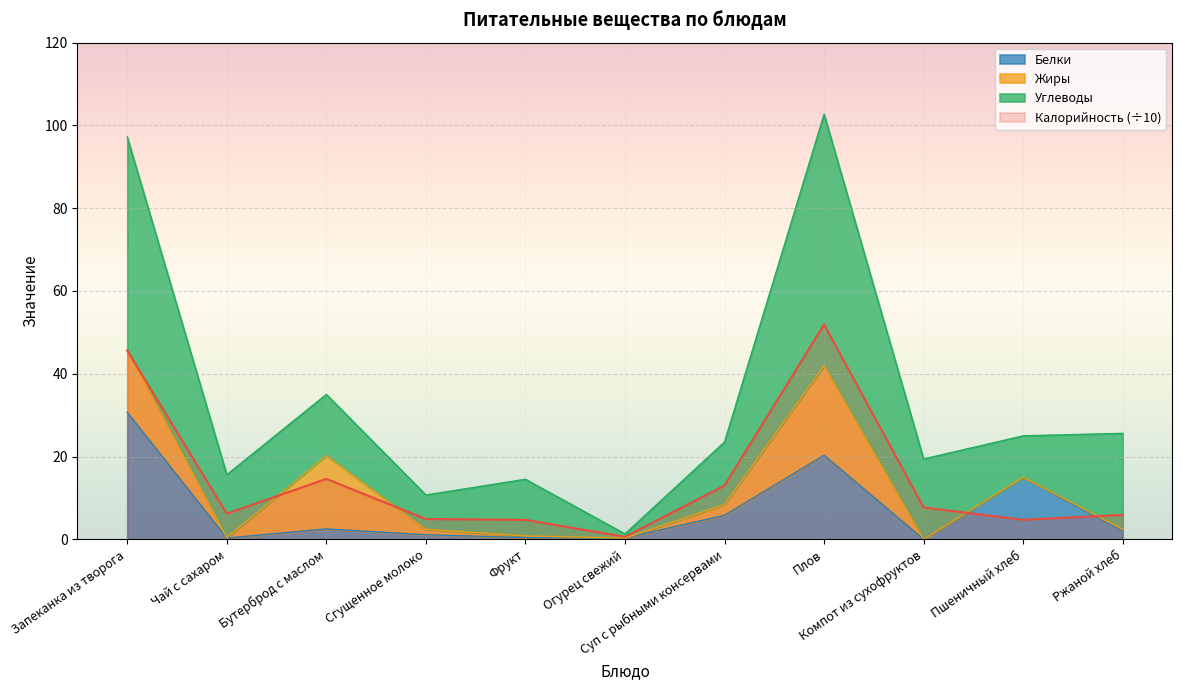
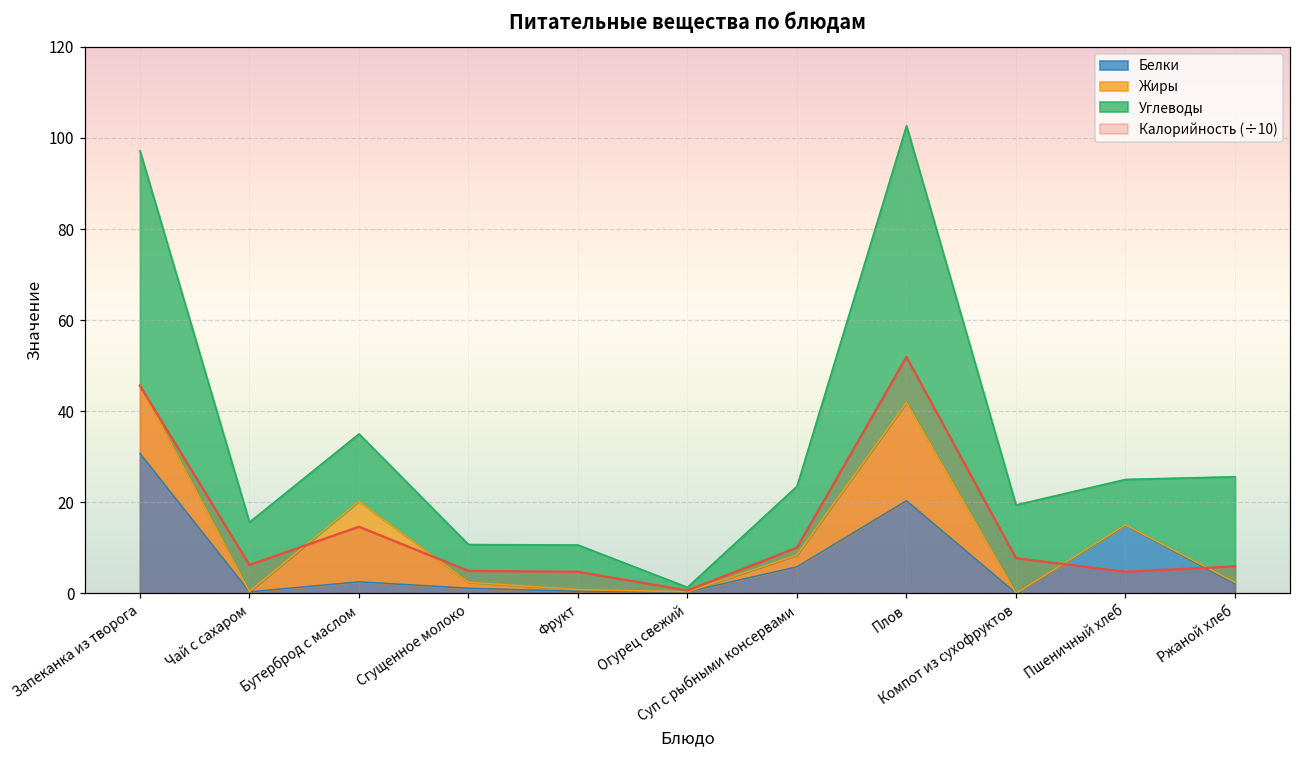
  {
    "Белки": {
      "Запеканка из творога": 31,
      "Бутерброд с маслом": 3,
      "Сгущенное молоко": 1,
      "Суп с рыбными консервами": 6,
      "Плов": 20
    },
    "Жиры": {
      "Бутерброд с маслом": 18,
      "Сгущенное молоко": 1,
      "Суп с рыбными консервами": 3,
      "Плов": 22
    },
    "Углеводы": {
      "Запеканка из творога": 51,
      "Чай с сахаром": 15,
      "Бутерброд с маслом": 15,
      "Сгущенное молоко": 8,
-     "Фрукт": 14,
+     "Фрукт": 10,
      "Огурец свежий": 1,
      "Суп с рыбными консервами": 15,
      "Плов": 61,
      "Компот из сухофруктов": 19,
      "Пшеничный хлеб": 10,
      "Ржаной хлеб": 23
    },
    "Калорийность (÷10)": {
      "Чай с сахаром": 6,
      "Бутерброд с маслом": 15,
      "Сгущенное молоко": 5,
      "Фрукт": 5,
-     "Суп с рыбными консервами": 13,
+     "Суп с рыбными консервами": 10,
      "Плов": 52,
      "Компот из сухофруктов": 8,
      "Пшеничный хлеб": 5,
      "Ржаной хлеб": 6
    }
  }
